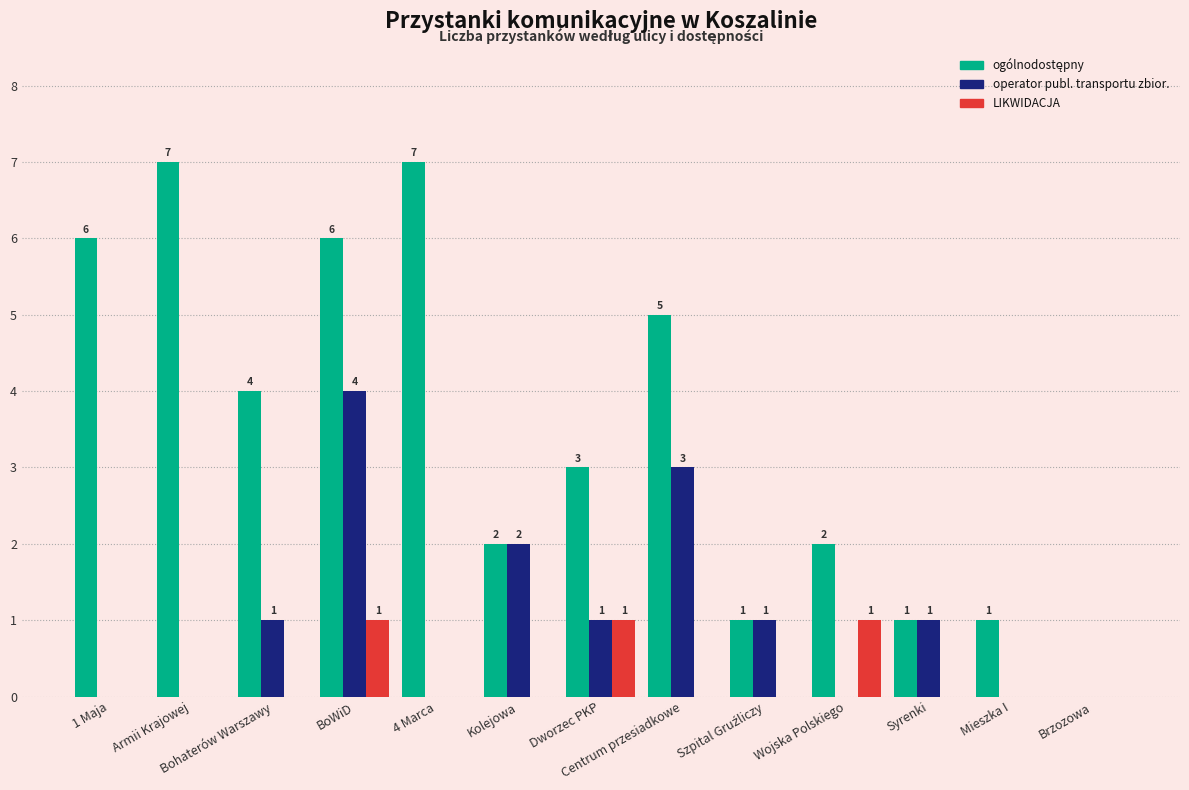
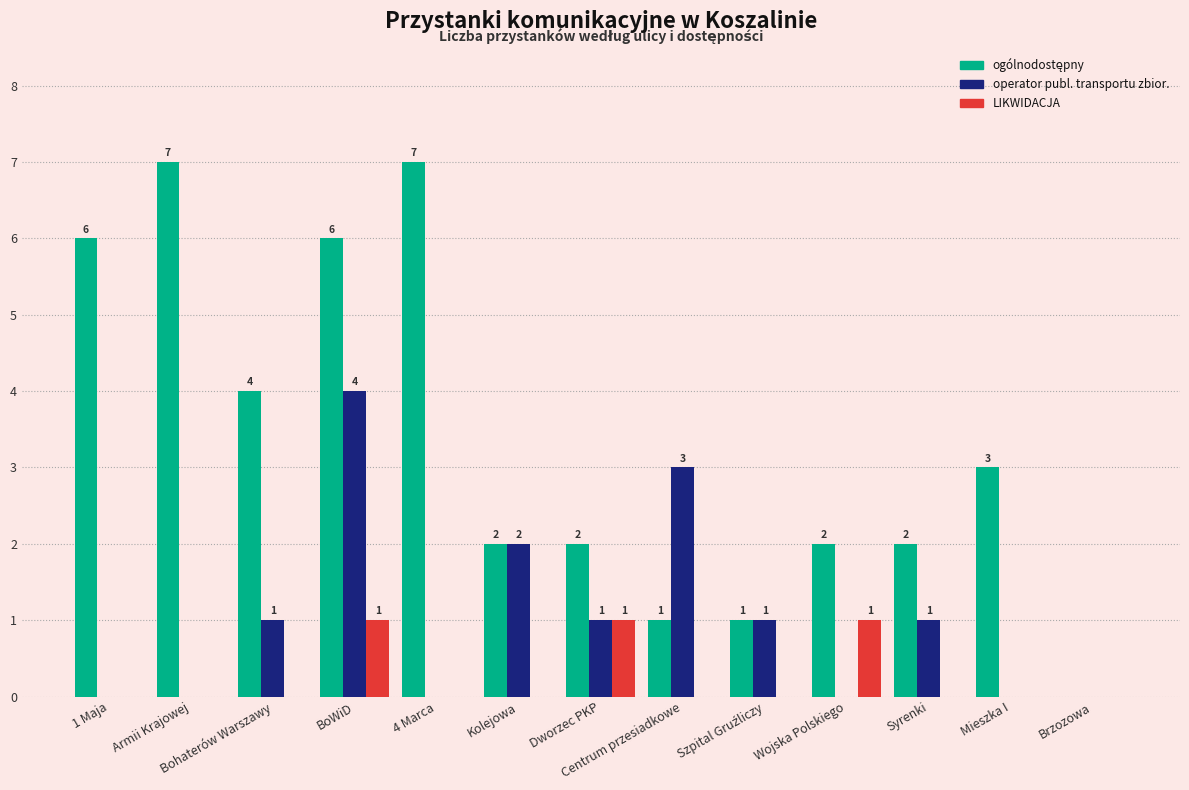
  {
    "ogólnodostępny": {
      "1 Maja": 6,
      "Armii Krajowej": 7,
      "Bohaterów Warszawy": 4,
      "BoWiD": 6,
      "4 Marca": 7,
      "Kolejowa": 2,
-     "Dworzec PKP": 3,
-     "Centrum przesiadkowe": 5,
+     "Dworzec PKP": 2,
+     "Centrum przesiadkowe": 1,
      "Szpital Gruźliczy": 1,
      "Wojska Polskiego": 2,
-     "Syrenki": 1,
-     "Mieszka I": 1
+     "Syrenki": 2,
+     "Mieszka I": 3
    },
    "LIKWIDACJA": {
      "BoWiD": 1,
      "Dworzec PKP": 1,
      "Wojska Polskiego": 1
    }
  }
